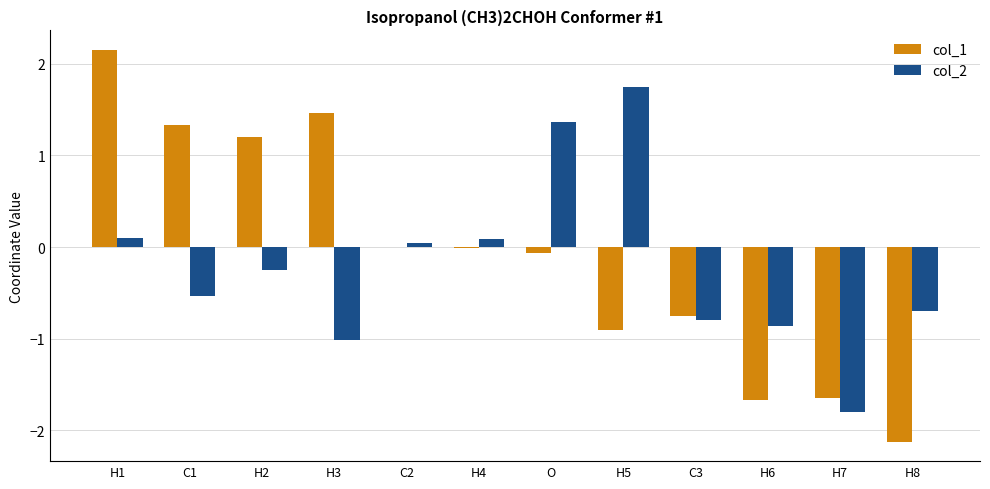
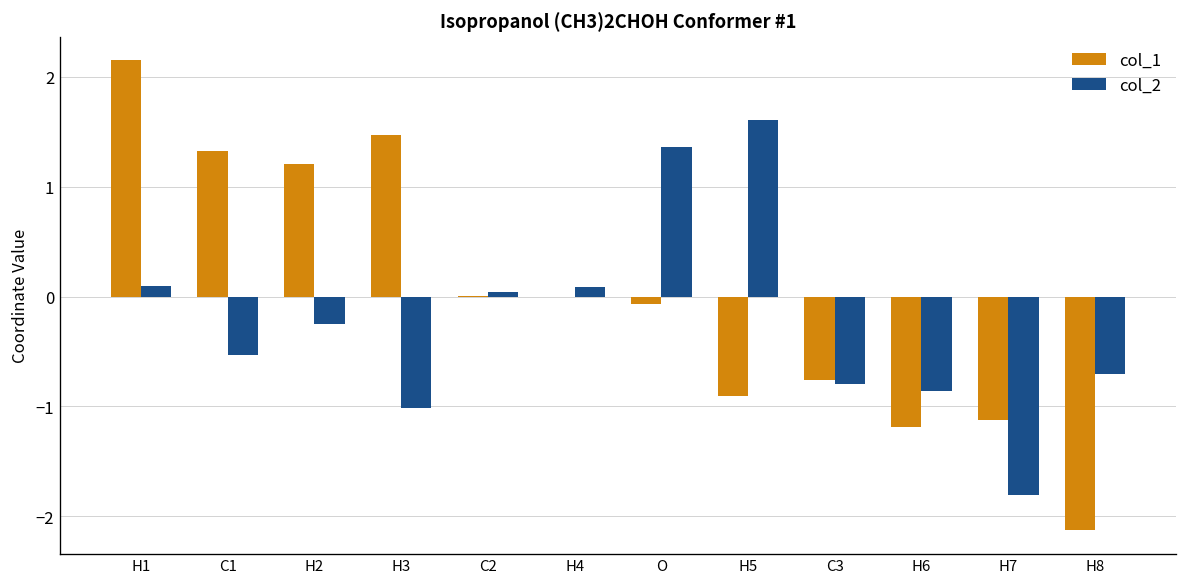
  {
    "col_1": {
      "H1": 2.2,
      "C1": 1.3,
      "H2": 1.2,
      "H3": 1.5,
      "O": -0.1,
      "H5": -0.9,
      "C3": -0.8,
-     "H6": -1.7,
-     "H7": -1.6,
+     "H6": -1.2,
+     "H7": -1.1,
      "H8": -2.1
    },
    "col_2": {
      "H1": 0.1,
      "C1": -0.5,
      "H2": -0.2,
      "H3": -1.0,
      "C2": 0.0,
      "H4": 0.1,
      "O": 1.4,
-     "H5": 1.8,
+     "H5": 1.6,
      "C3": -0.8,
      "H6": -0.9,
      "H7": -1.8,
      "H8": -0.7
    }
  }
